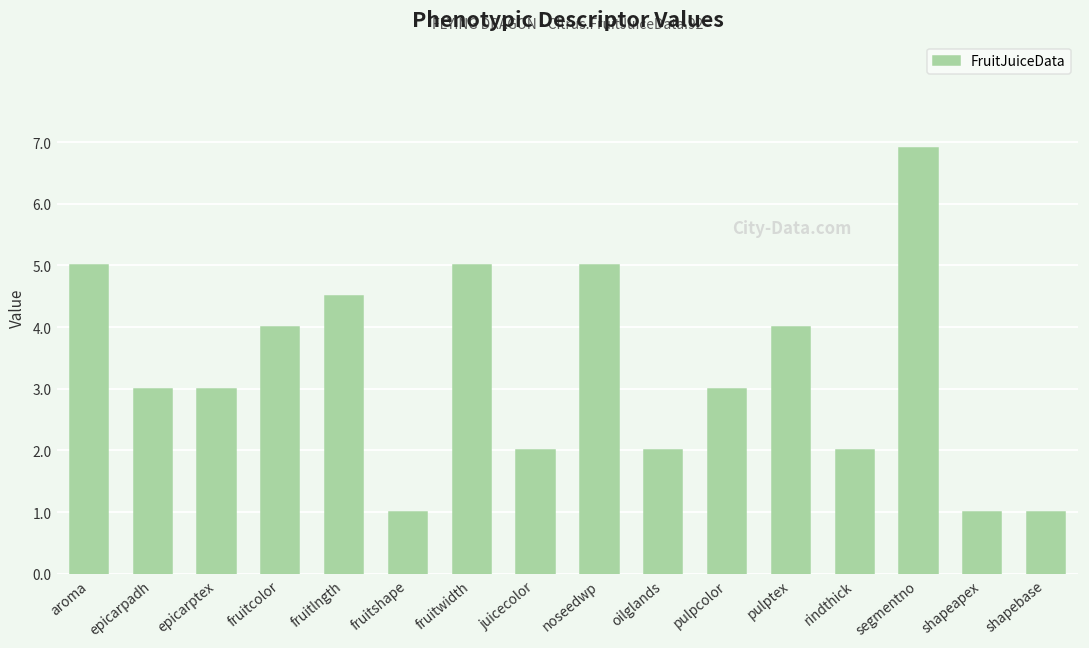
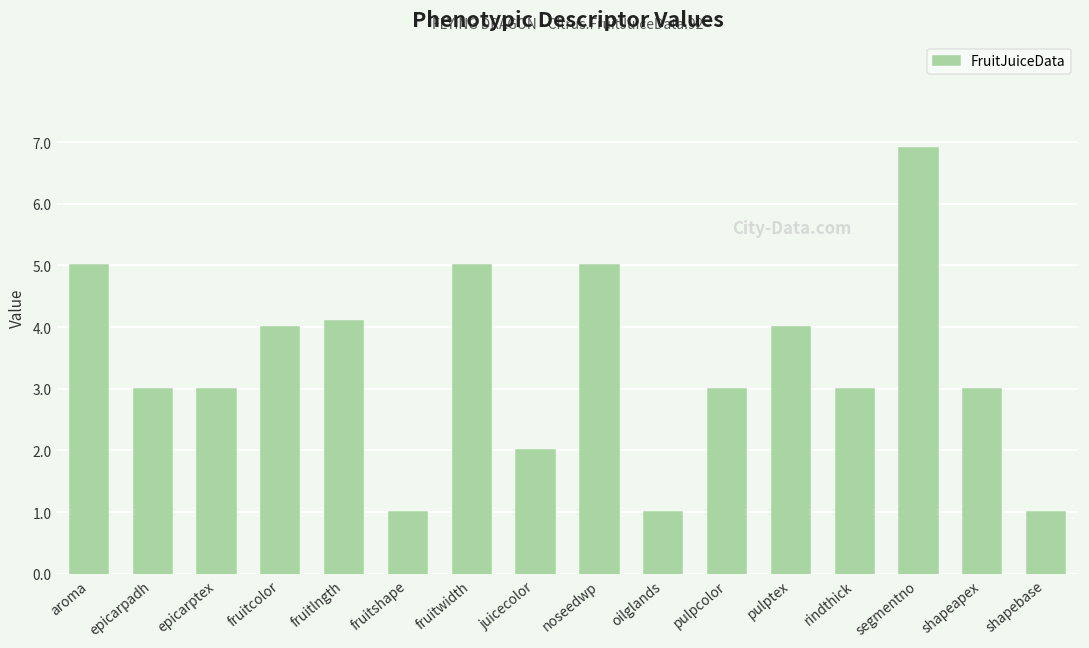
  {
    "aroma": 5.0,
    "epicarpadh": 3.0,
    "epicarptex": 3.0,
    "fruitcolor": 4.0,
-   "fruitlngth": 4.5,
+   "fruitlngth": 4.1,
    "fruitshape": 1.0,
    "fruitwidth": 5.0,
    "juicecolor": 2.0,
    "noseedwp": 5.0,
-   "oilglands": 2,
+   "oilglands": 1,
    "pulpcolor": 3.0,
    "pulptex": 4.0,
-   "rindthick": 2,
+   "rindthick": 3,
    "segmentno": 6.9,
-   "shapeapex": 1,
+   "shapeapex": 3,
    "shapebase": 1.0
  }
